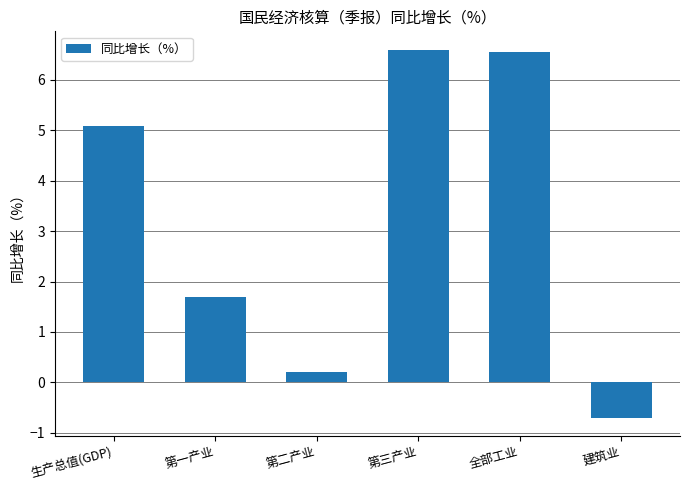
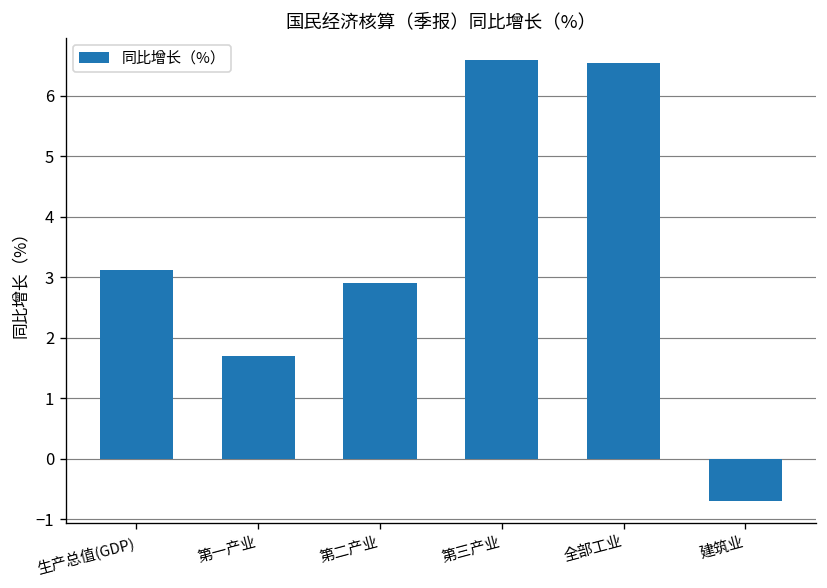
  {
-   "生产总值(GDP)": 5.1,
+   "生产总值(GDP)": 3.1,
    "第一产业": 1.7,
-   "第二产业": 0.2,
+   "第二产业": 2.9,
    "第三产业": 6.6,
    "全部工业": 6.6,
    "建筑业": -0.7
  }
